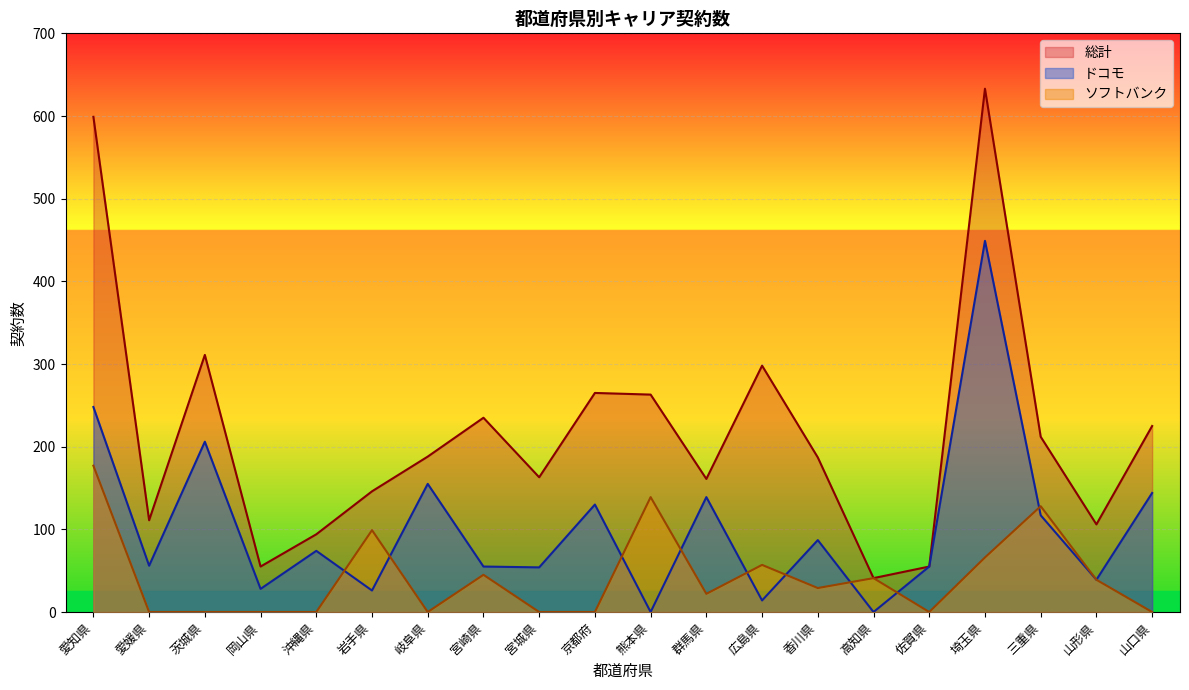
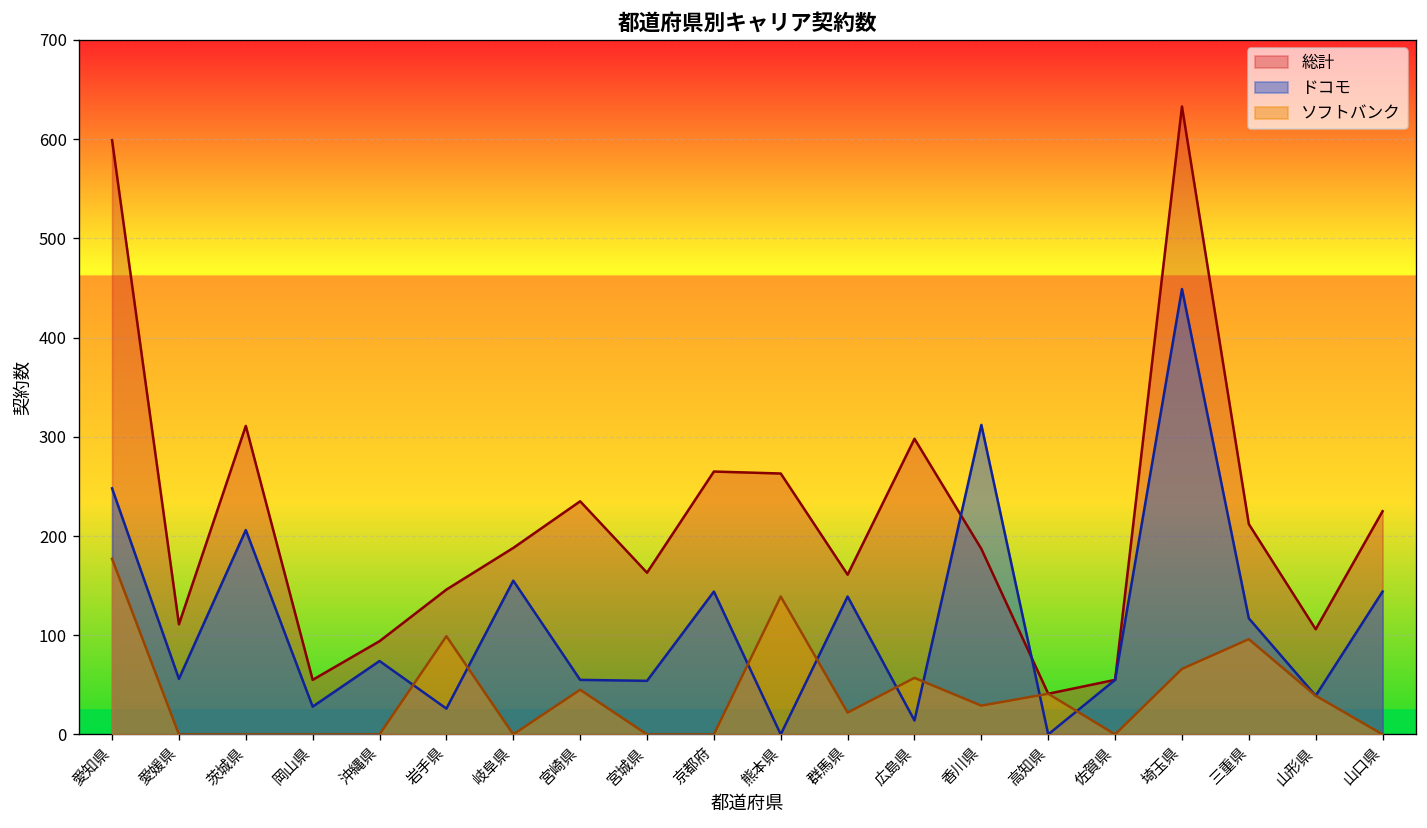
  {
    "総計": {
      "愛知県": 600,
      "愛媛県": 110,
      "茨城県": 310,
      "岡山県": 60,
      "沖縄県": 90,
      "岩手県": 150,
      "岐阜県": 190,
      "宮崎県": 240,
      "宮城県": 160,
      "京都府": 270,
      "熊本県": 260,
      "群馬県": 160,
      "広島県": 300,
      "香川県": 190,
      "埼玉県": 630,
      "三重県": 210,
      "山形県": 110,
      "山口県": 230
    },
    "ドコモ": {
      "愛知県": 250,
      "愛媛県": 60,
      "茨城県": 210,
      "岡山県": 30,
      "沖縄県": 70,
      "岩手県": 30,
      "岐阜県": 160,
      "宮崎県": 60,
      "宮城県": 50,
-     "京都府": 130,
+     "京都府": 140,
      "群馬県": 140,
-     "香川県": 90,
+     "香川県": 310,
      "埼玉県": 450,
      "三重県": 120,
      "山口県": 140
    },
    "ソフトバンク": {
      "愛知県": 180,
      "岩手県": 100,
      "宮崎県": 50,
      "熊本県": 140,
      "広島県": 60,
      "香川県": 30,
      "埼玉県": 70,
-     "三重県": 130
+     "三重県": 100
    }
  }
